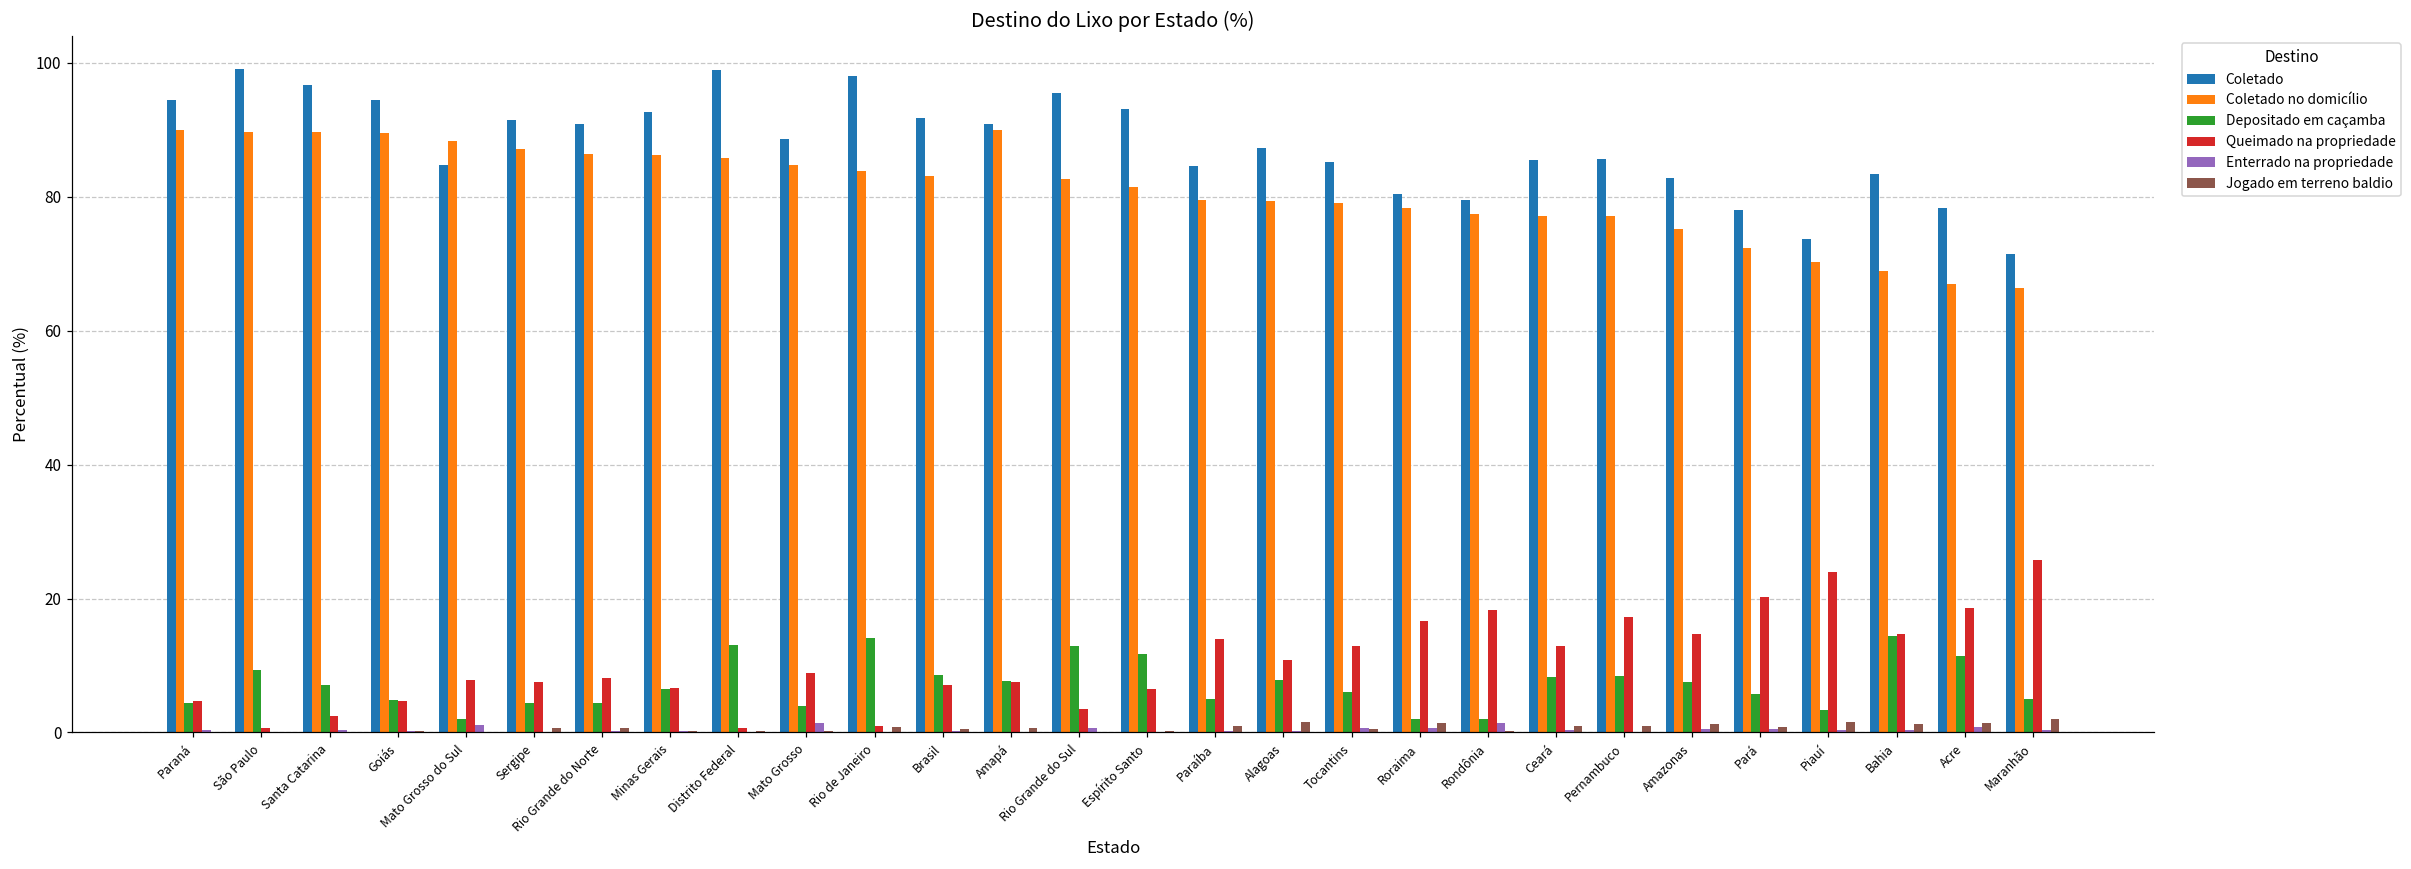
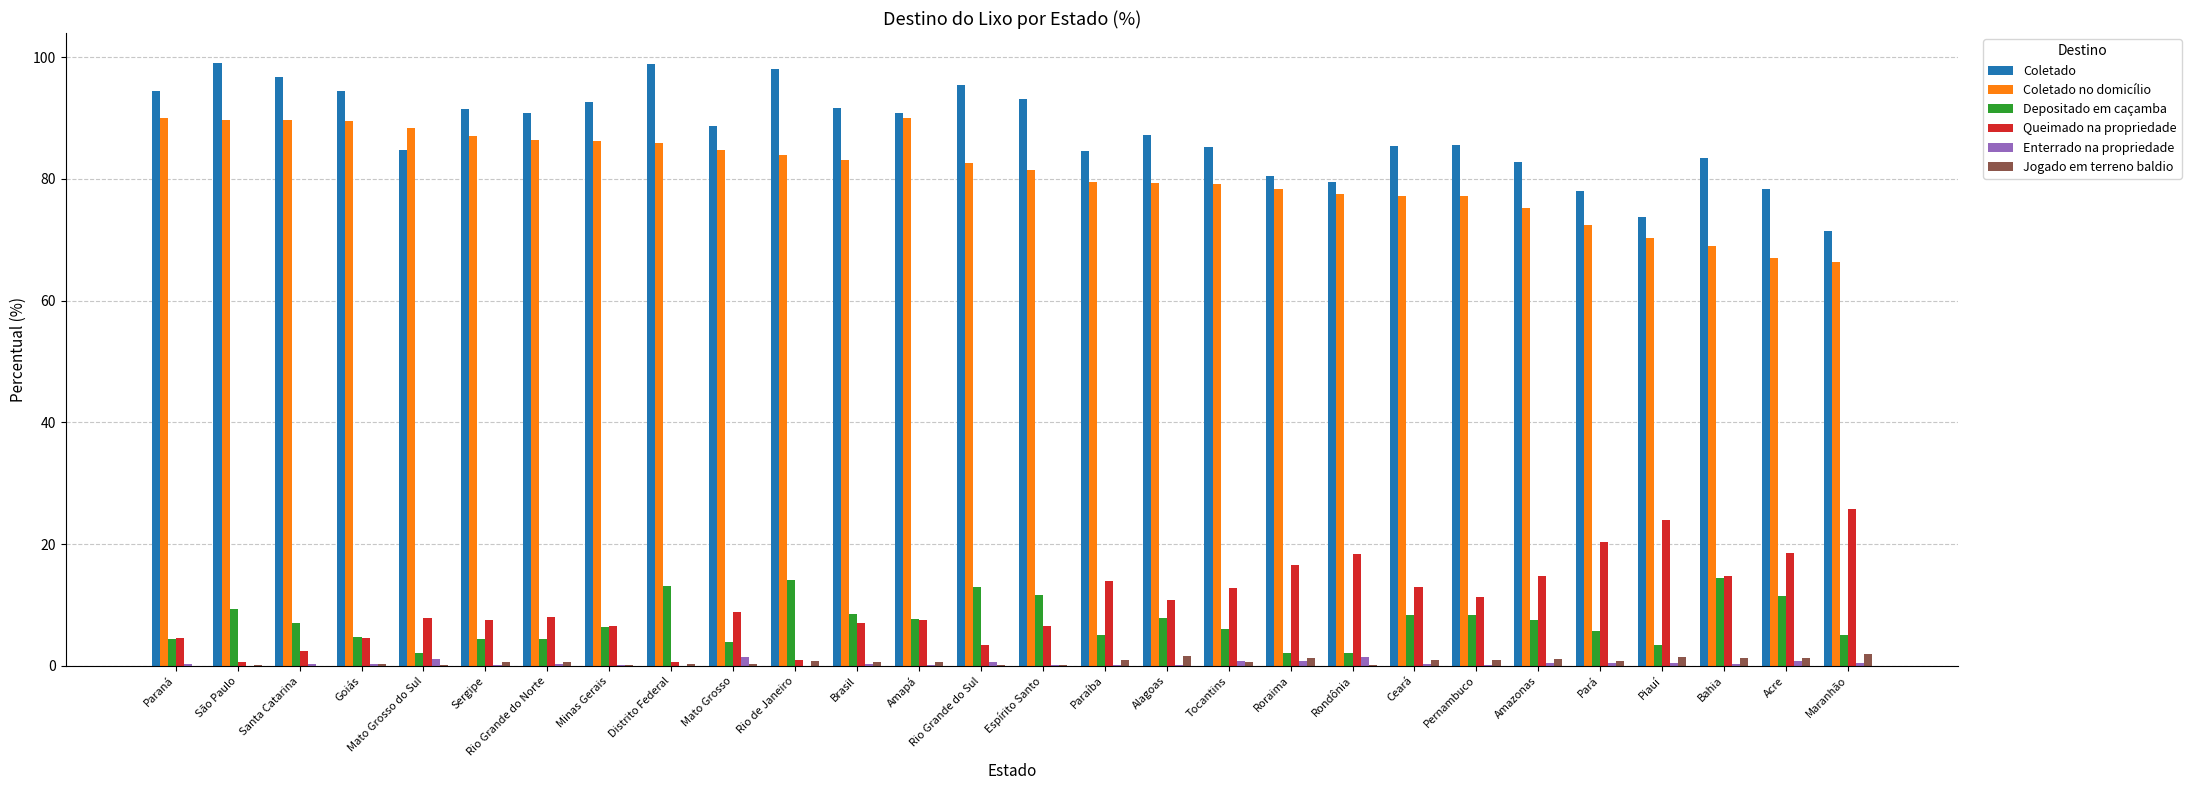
  {
    "Coletado": {
      "Paraná": 94,
      "São Paulo": 99,
      "Santa Catarina": 97,
      "Goiás": 94,
      "Mato Grosso do Sul": 85,
      "Sergipe": 92,
      "Rio Grande do Norte": 91,
      "Minas Gerais": 93,
      "Distrito Federal": 99,
      "Mato Grosso": 89,
      "Rio de Janeiro": 98,
      "Brasil": 92,
      "Amapá": 91,
      "Rio Grande do Sul": 95,
      "Espírito Santo": 93,
      "Paraíba": 85,
      "Alagoas": 87,
      "Tocantins": 85,
      "Roraima": 80,
      "Rondônia": 80,
      "Ceará": 85,
      "Pernambuco": 86,
      "Amazonas": 83,
      "Pará": 78,
      "Piauí": 74,
      "Bahia": 83,
      "Acre": 78,
      "Maranhão": 71
    },
    "Coletado no domicílio": {
      "Paraná": 90,
      "São Paulo": 90,
      "Santa Catarina": 90,
      "Goiás": 90,
      "Mato Grosso do Sul": 88,
      "Sergipe": 87,
      "Rio Grande do Norte": 86,
      "Minas Gerais": 86,
      "Distrito Federal": 86,
      "Mato Grosso": 85,
      "Rio de Janeiro": 84,
      "Brasil": 83,
      "Amapá": 90,
      "Rio Grande do Sul": 83,
      "Espírito Santo": 81,
      "Paraíba": 80,
      "Alagoas": 79,
      "Tocantins": 79,
      "Roraima": 78,
      "Rondônia": 77,
      "Ceará": 77,
      "Pernambuco": 77,
      "Amazonas": 75,
      "Pará": 72,
      "Piauí": 70,
      "Bahia": 69,
      "Acre": 67,
      "Maranhão": 66
    },
    "Depositado em caçamba": {
      "Paraná": 4,
      "São Paulo": 9,
      "Santa Catarina": 7,
      "Goiás": 5,
      "Mato Grosso do Sul": 2,
      "Sergipe": 4,
      "Rio Grande do Norte": 4,
      "Minas Gerais": 6,
      "Distrito Federal": 13,
      "Mato Grosso": 4,
      "Rio de Janeiro": 14,
      "Brasil": 9,
      "Amapá": 8,
      "Rio Grande do Sul": 13,
      "Espírito Santo": 12,
      "Paraíba": 5,
      "Alagoas": 8,
      "Tocantins": 6,
      "Roraima": 2,
      "Rondônia": 2,
      "Ceará": 8,
      "Pernambuco": 8,
      "Amazonas": 8,
      "Pará": 6,
      "Piauí": 3,
      "Bahia": 14,
      "Acre": 11,
      "Maranhão": 5
    },
    "Queimado na propriedade": {
      "Paraná": 5,
      "São Paulo": 1,
      "Santa Catarina": 3,
      "Goiás": 5,
      "Mato Grosso do Sul": 8,
      "Sergipe": 8,
      "Rio Grande do Norte": 8,
      "Minas Gerais": 7,
      "Distrito Federal": 1,
      "Mato Grosso": 9,
      "Rio de Janeiro": 1,
      "Brasil": 7,
      "Amapá": 8,
      "Rio Grande do Sul": 3,
      "Espírito Santo": 7,
      "Paraíba": 14,
      "Alagoas": 11,
      "Tocantins": 13,
      "Roraima": 17,
      "Rondônia": 18,
      "Ceará": 13,
-     "Pernambuco": 17,
+     "Pernambuco": 11,
      "Amazonas": 15,
      "Pará": 20,
      "Piauí": 24,
      "Bahia": 15,
      "Acre": 19,
      "Maranhão": 26
    },
    "Enterrado na propriedade": {
      "Mato Grosso do Sul": 1,
      "Mato Grosso": 1,
      "Rio Grande do Sul": 1,
      "Tocantins": 1,
      "Roraima": 1,
      "Rondônia": 1,
      "Amazonas": 1,
      "Pará": 0,
      "Acre": 1,
      "Maranhão": 0
    },
    "Jogado em terreno baldio": {
      "Sergipe": 1,
      "Rio Grande do Norte": 1,
      "Rio de Janeiro": 1,
      "Brasil": 1,
      "Amapá": 1,
      "Paraíba": 1,
      "Alagoas": 2,
      "Tocantins": 1,
      "Roraima": 1,
      "Ceará": 1,
      "Pernambuco": 1,
      "Amazonas": 1,
      "Pará": 1,
      "Piauí": 2,
      "Bahia": 1,
      "Acre": 1,
      "Maranhão": 2
    }
  }
